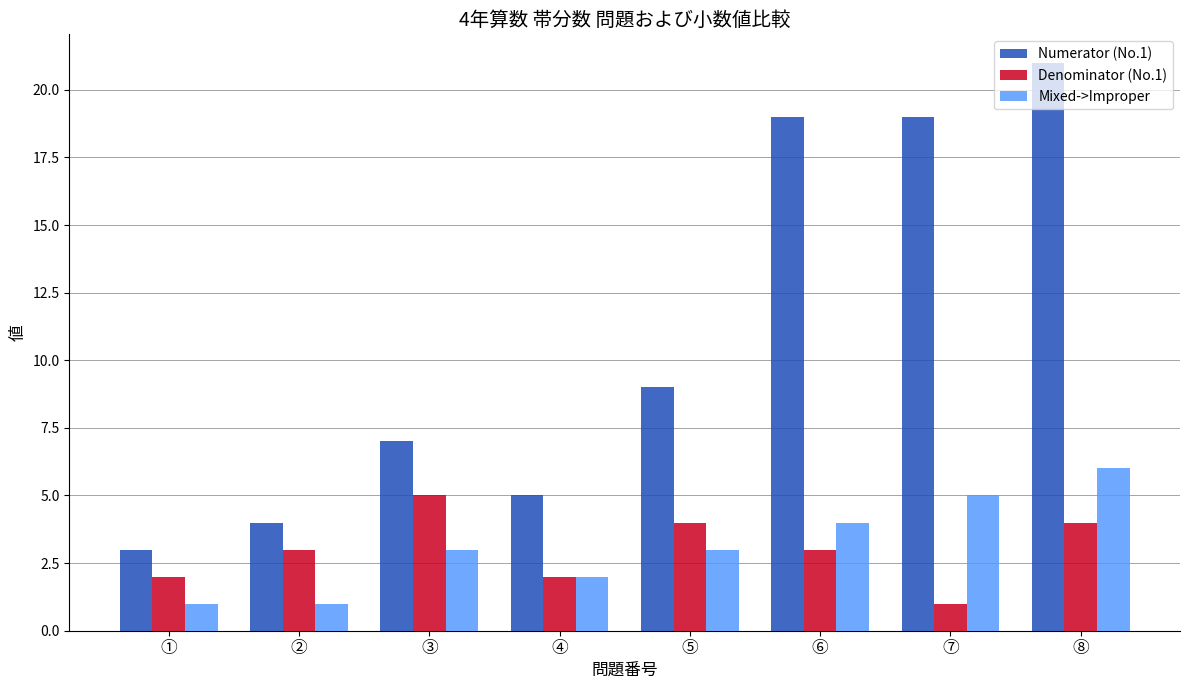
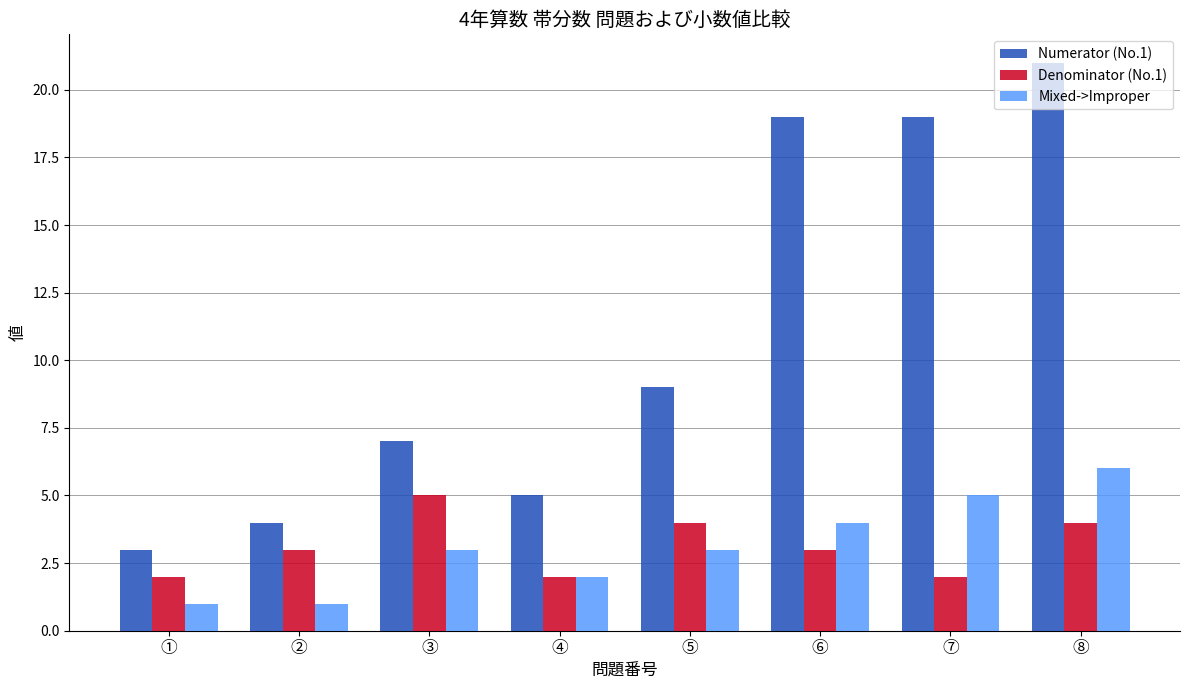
  {
    "Numerator (No.1)": {
      "①": 3,
      "②": 4,
      "③": 7,
      "④": 5,
      "⑤": 9,
      "⑥": 19,
      "⑦": 19
    },
    "Denominator (No.1)": {
      "①": 2,
      "②": 3,
      "③": 5,
      "④": 2,
      "⑤": 4,
      "⑥": 3,
-     "⑦": 1,
+     "⑦": 2,
      "⑧": 4
    },
    "Mixed->Improper": {
      "①": 1,
      "②": 1,
      "③": 3,
      "④": 2,
      "⑤": 3,
      "⑥": 4,
      "⑦": 5,
      "⑧": 6
    }
  }
